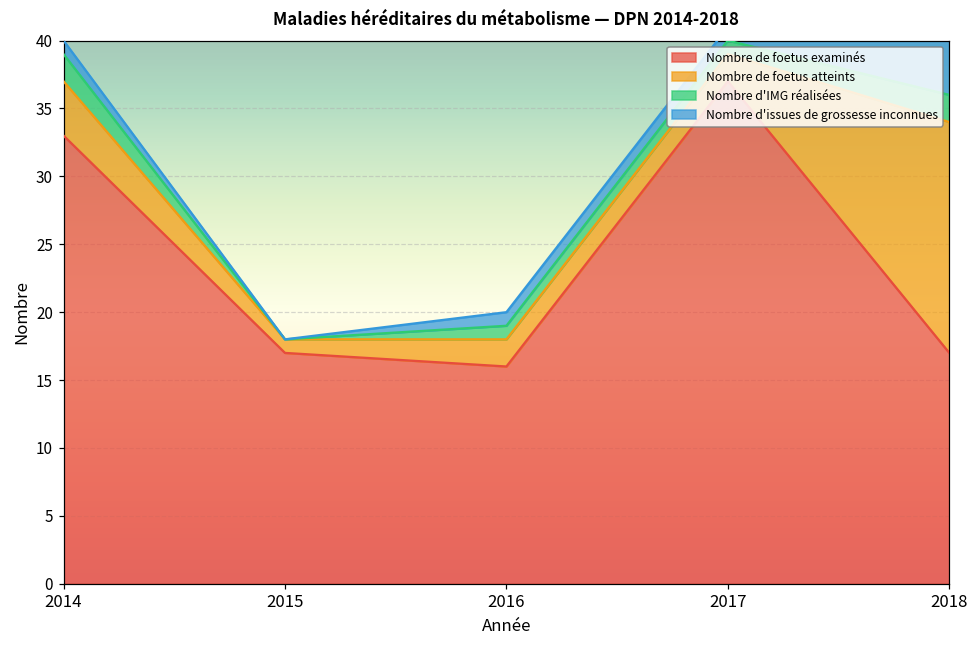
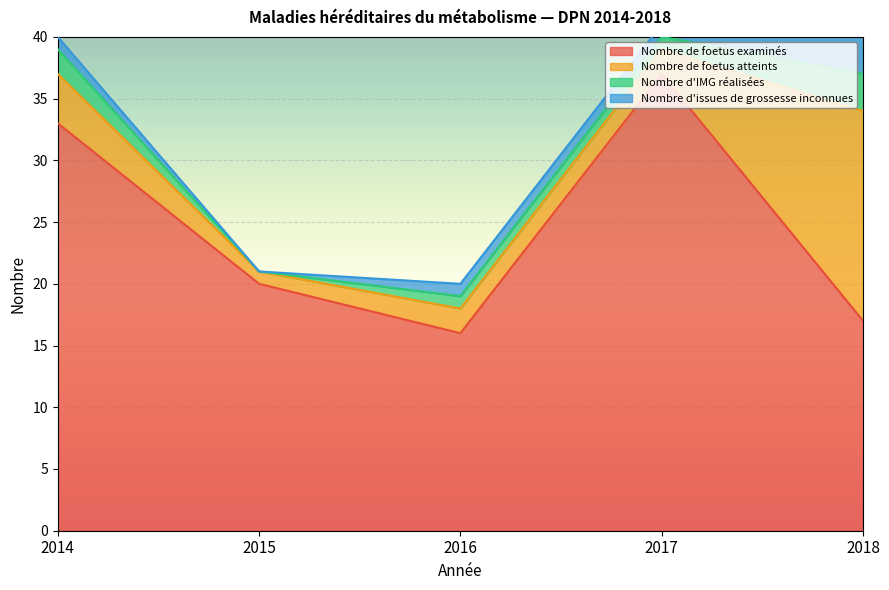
  {
    "Nombre de foetus examinés": {
      "2014": 33,
-     "2015": 17,
+     "2015": 20,
      "2016": 16,
      "2018": 17
    },
    "Nombre de foetus atteints": {
      "2014": 4,
      "2016": 2,
      "2018": 17
    },
    "Nombre d'IMG réalisées": {
      "2014": 2,
      "2016": 1,
      "2017": 1,
-     "2018": 2
+     "2018": 3
    },
    "Nombre d'issues de grossesse inconnues": {
      "2014": 1,
      "2016": 1
    }
  }
